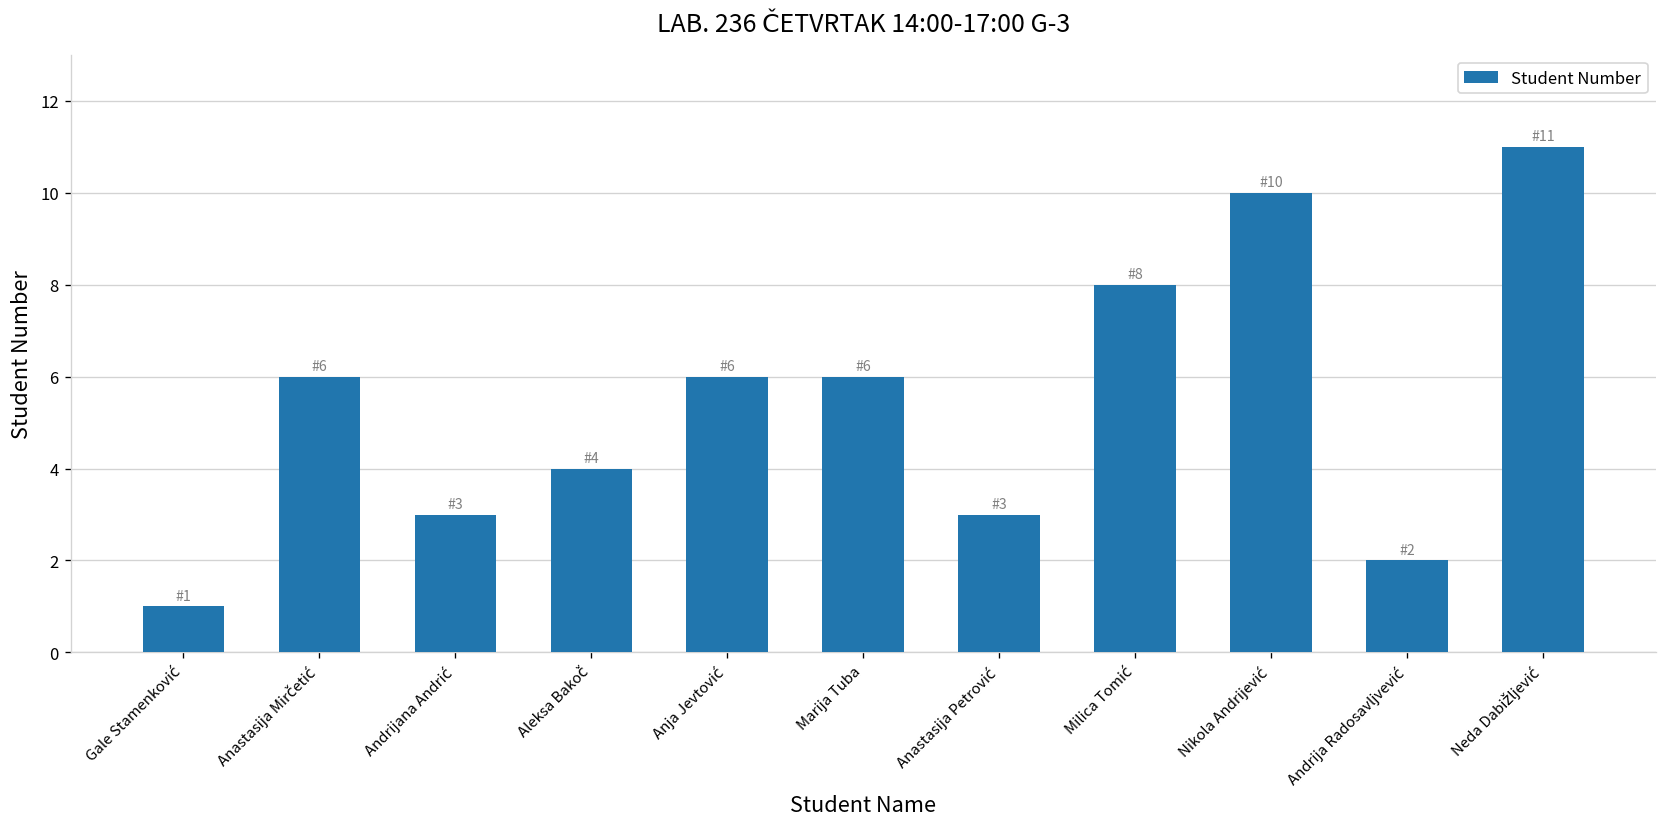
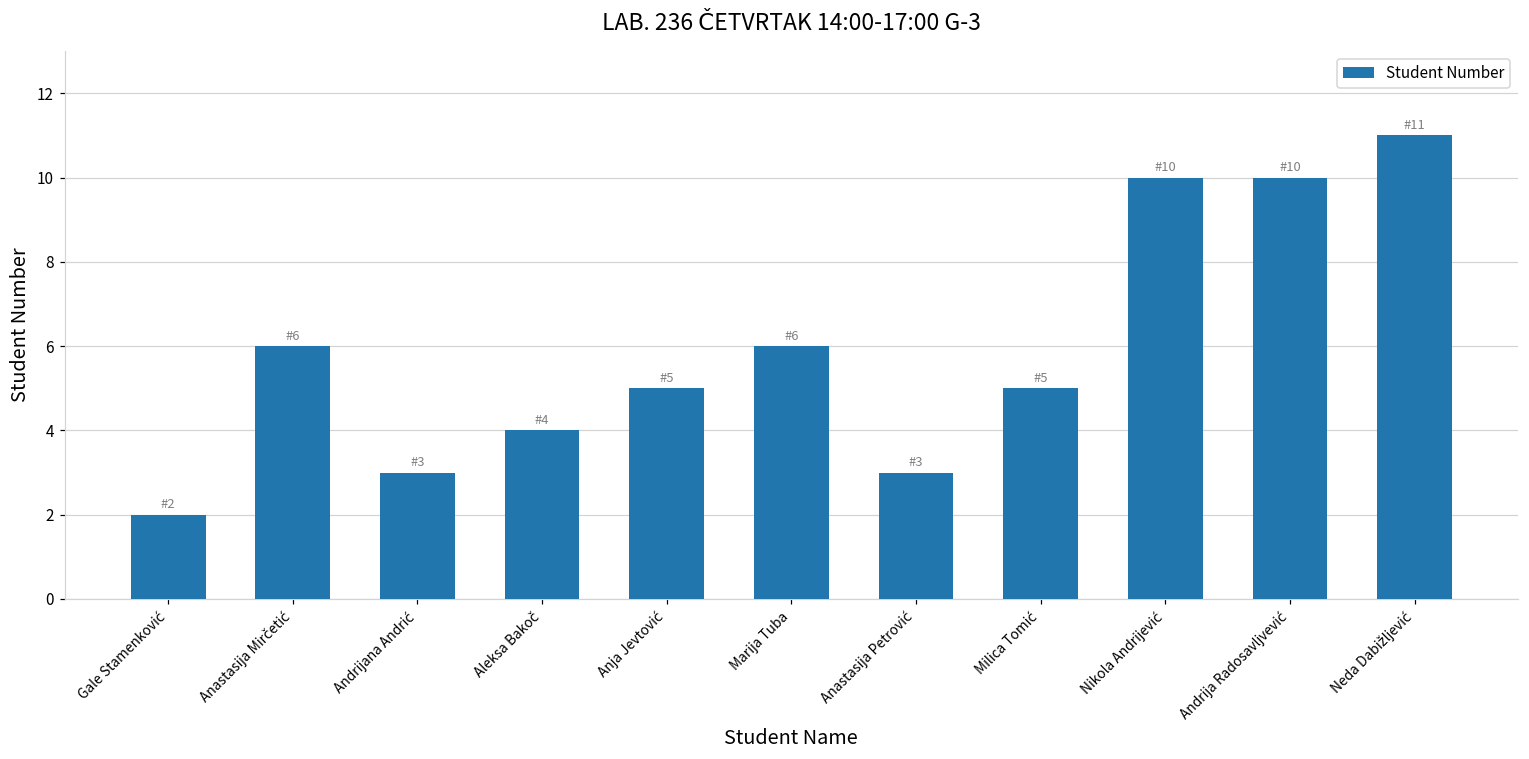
  {
-   "Gale Stamenković": 1,
+   "Gale Stamenković": 2,
    "Anastasija Mirčetić": 6,
    "Andrijana Andrić": 3,
    "Aleksa Bakoč": 4,
-   "Anja Jevtović": 6,
+   "Anja Jevtović": 5,
    "Marija Tuba": 6,
    "Anastasija Petrović": 3,
-   "Milica Tomić": 8,
+   "Milica Tomić": 5,
    "Nikola Andrijević": 10,
-   "Andrija Radosavljvević": 2,
+   "Andrija Radosavljvević": 10,
    "Neda Dabižljević": 11
  }
